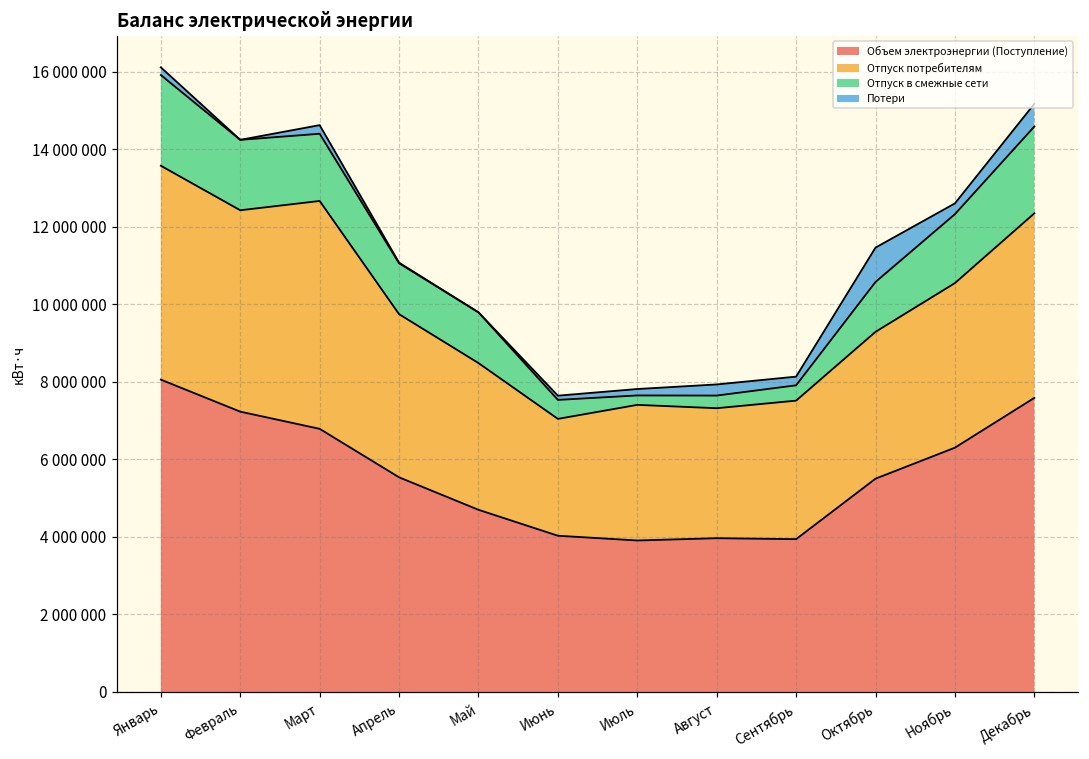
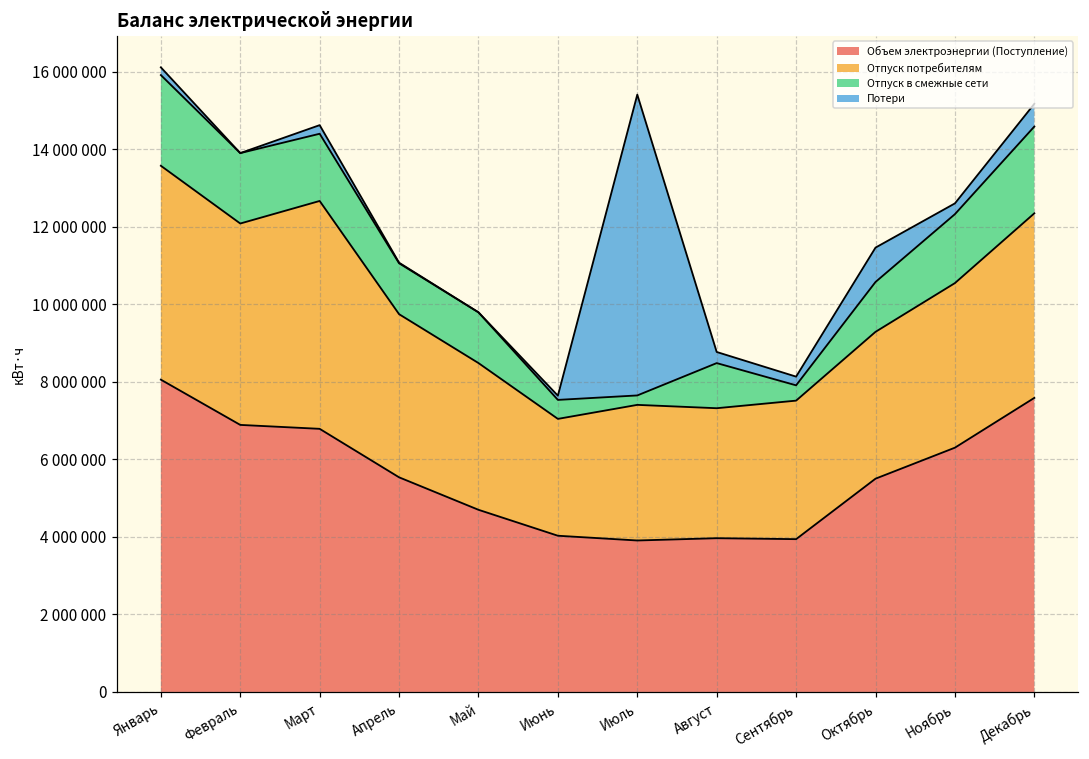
  {
    "Объем электроэнергии (Поступление)": {
      "Январь": 8100000,
-     "Февраль": 7200000,
+     "Февраль": 6900000,
      "Март": 6800000,
      "Апрель": 5500000,
      "Май": 4700000,
      "Июнь": 4000000,
      "Июль": 3900000,
      "Август": 4000000,
      "Сентябрь": 3900000,
      "Октябрь": 5500000,
      "Ноябрь": 6300000,
      "Декабрь": 7600000
    },
    "Отпуск потребителям": {
      "Январь": 5500000,
      "Февраль": 5200000,
      "Март": 5900000,
      "Апрель": 4200000,
      "Май": 3800000,
      "Июнь": 3000000,
      "Июль": 3500000,
      "Август": 3400000,
      "Сентябрь": 3600000,
      "Октябрь": 3800000,
      "Ноябрь": 4200000,
      "Декабрь": 4800000
    },
    "Отпуск в смежные сети": {
      "Январь": 2300000,
      "Март": 1700000,
      "Июнь": 500000,
      "Июль": 200000,
-     "Август": 300000,
+     "Август": 1200000,
      "Сентябрь": 400000,
      "Октябрь": 1300000,
      "Ноябрь": 1800000,
      "Декабрь": 2200000
    },
    "Потери": {
      "Январь": 200000,
      "Март": 200000,
      "Июнь": 100000,
-     "Июль": 200000,
+     "Июль": 7800000,
      "Август": 300000,
      "Сентябрь": 200000,
      "Октябрь": 900000,
      "Ноябрь": 300000
    }
  }
